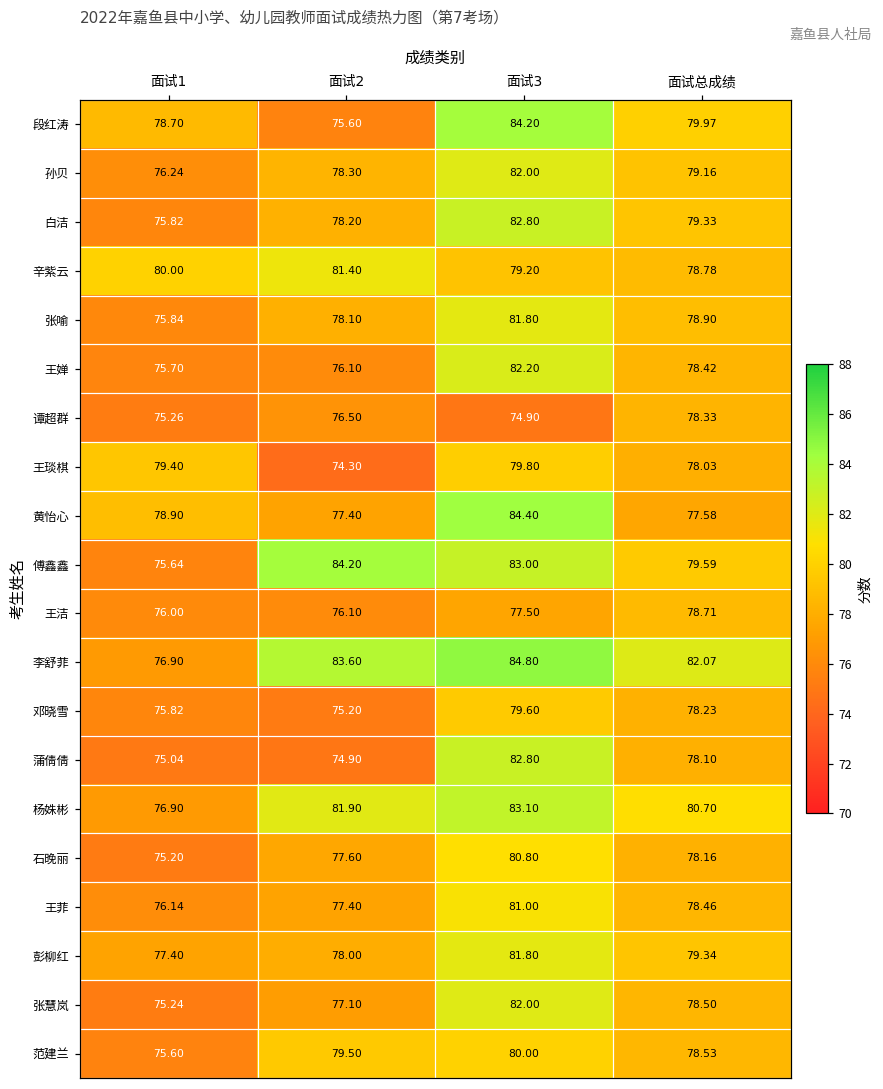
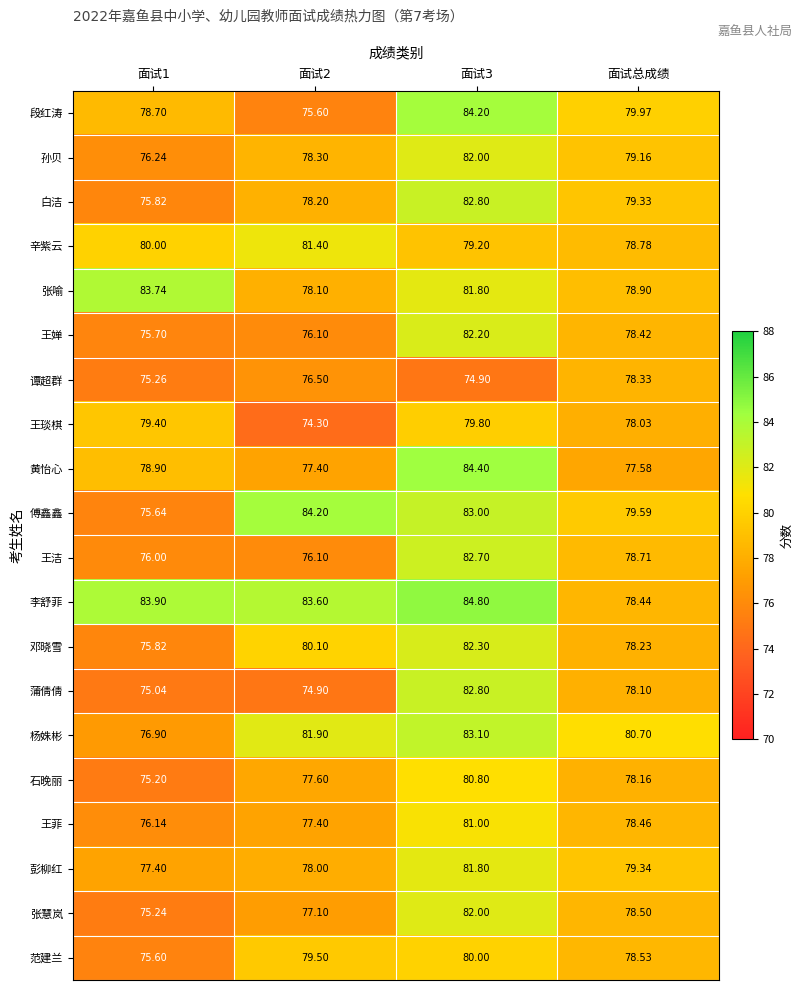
  {
    "段红涛": {
      "面试1": 78.70,
      "面试2": 75.60,
      "面试3": 84.20,
      "面试总成绩": 79.97
    },
    "孙贝": {
      "面试1": 76.24,
      "面试2": 78.30,
      "面试3": 82.00,
      "面试总成绩": 79.16
    },
    "白洁": {
      "面试1": 75.82,
      "面试2": 78.20,
      "面试3": 82.80,
      "面试总成绩": 79.33
    },
    "辛紫云": {
      "面试1": 80.00,
      "面试2": 81.40,
      "面试3": 79.20,
      "面试总成绩": 78.78
    },
    "张喻": {
-     "面试1": 75.84,
+     "面试1": 83.74,
      "面试2": 78.10,
      "面试3": 81.80,
      "面试总成绩": 78.90
    },
    "王婵": {
      "面试1": 75.70,
      "面试2": 76.10,
      "面试3": 82.20,
      "面试总成绩": 78.42
    },
    "谭超群": {
      "面试1": 75.26,
      "面试2": 76.50,
      "面试3": 74.90,
      "面试总成绩": 78.33
    },
    "王琰棋": {
      "面试1": 79.40,
      "面试2": 74.30,
      "面试3": 79.80,
      "面试总成绩": 78.03
    },
    "黄怡心": {
      "面试1": 78.90,
      "面试2": 77.40,
      "面试3": 84.40,
      "面试总成绩": 77.58
    },
    "傅鑫鑫": {
      "面试1": 75.64,
      "面试2": 84.20,
      "面试3": 83.00,
      "面试总成绩": 79.59
    },
    "王洁": {
      "面试1": 76.00,
      "面试2": 76.10,
-     "面试3": 77.50,
+     "面试3": 82.70,
      "面试总成绩": 78.71
    },
    "李舒菲": {
-     "面试1": 76.90,
+     "面试1": 83.90,
      "面试2": 83.60,
      "面试3": 84.80,
-     "面试总成绩": 82.07
+     "面试总成绩": 78.44
    },
    "邓晓雪": {
      "面试1": 75.82,
-     "面试2": 75.20,
-     "面试3": 79.60,
+     "面试2": 80.10,
+     "面试3": 82.30,
      "面试总成绩": 78.23
    },
    "蒲倩倩": {
      "面试1": 75.04,
      "面试2": 74.90,
      "面试3": 82.80,
      "面试总成绩": 78.10
    },
    "杨姝彬": {
      "面试1": 76.90,
      "面试2": 81.90,
      "面试3": 83.10,
      "面试总成绩": 80.70
    },
    "石晚丽": {
      "面试1": 75.20,
      "面试2": 77.60,
      "面试3": 80.80,
      "面试总成绩": 78.16
    },
    "王菲": {
      "面试1": 76.14,
      "面试2": 77.40,
      "面试3": 81.00,
      "面试总成绩": 78.46
    },
    "彭柳红": {
      "面试1": 77.40,
      "面试2": 78.00,
      "面试3": 81.80,
      "面试总成绩": 79.34
    },
    "张慧岚": {
      "面试1": 75.24,
      "面试2": 77.10,
      "面试3": 82.00,
      "面试总成绩": 78.50
    },
    "范建兰": {
      "面试1": 75.60,
      "面试2": 79.50,
      "面试3": 80.00,
      "面试总成绩": 78.53
    }
  }
